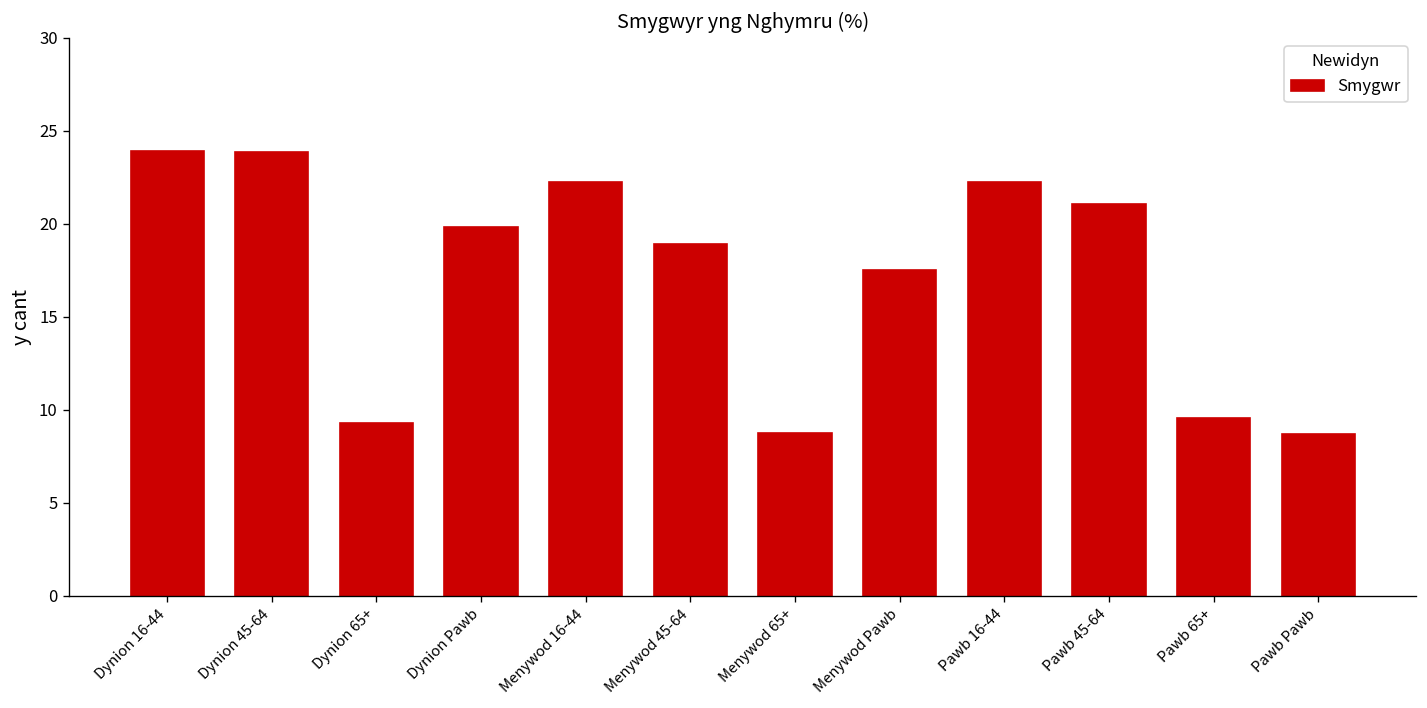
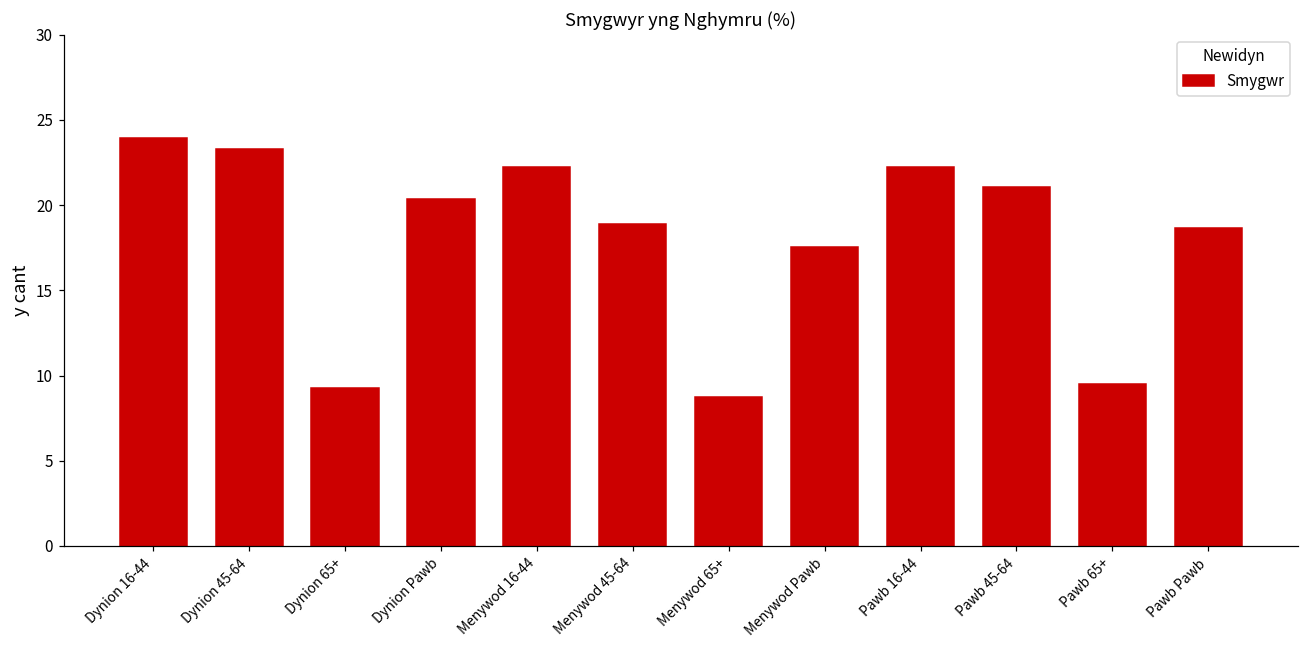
  {
    "Dynion 16-44": 23.9,
-   "Dynion 45-64": 23.8,
+   "Dynion 45-64": 23.3,
    "Dynion 65+": 9.3,
-   "Dynion Pawb": 19.8,
+   "Dynion Pawb": 20.4,
    "Menywod 16-44": 22.3,
    "Menywod 45-64": 18.9,
    "Menywod 65+": 8.7,
    "Menywod Pawb": 17.5,
    "Pawb 16-44": 22.2,
    "Pawb 45-64": 21.0,
    "Pawb 65+": 9.5,
-   "Pawb Pawb": 8.7
+   "Pawb Pawb": 18.6
  }
